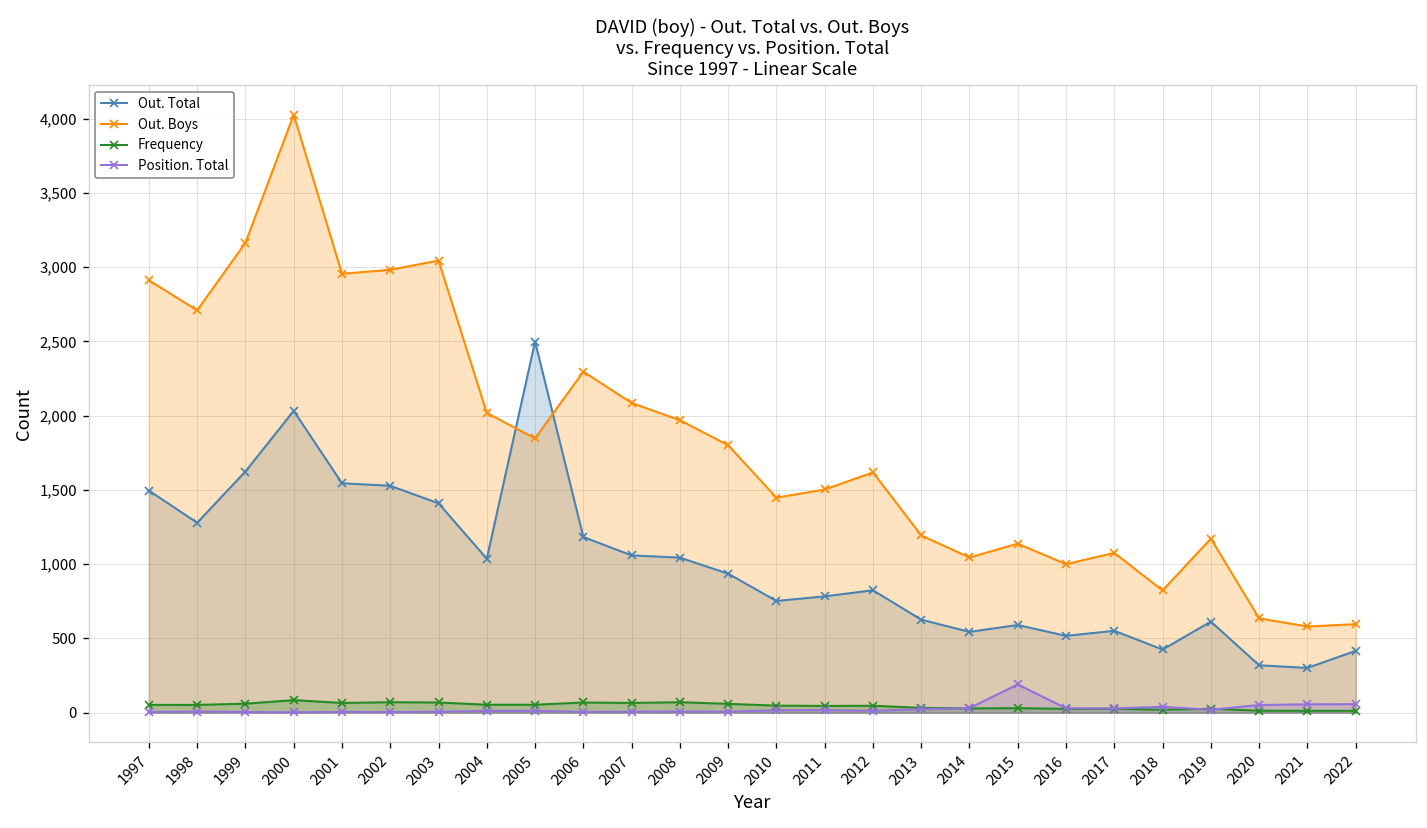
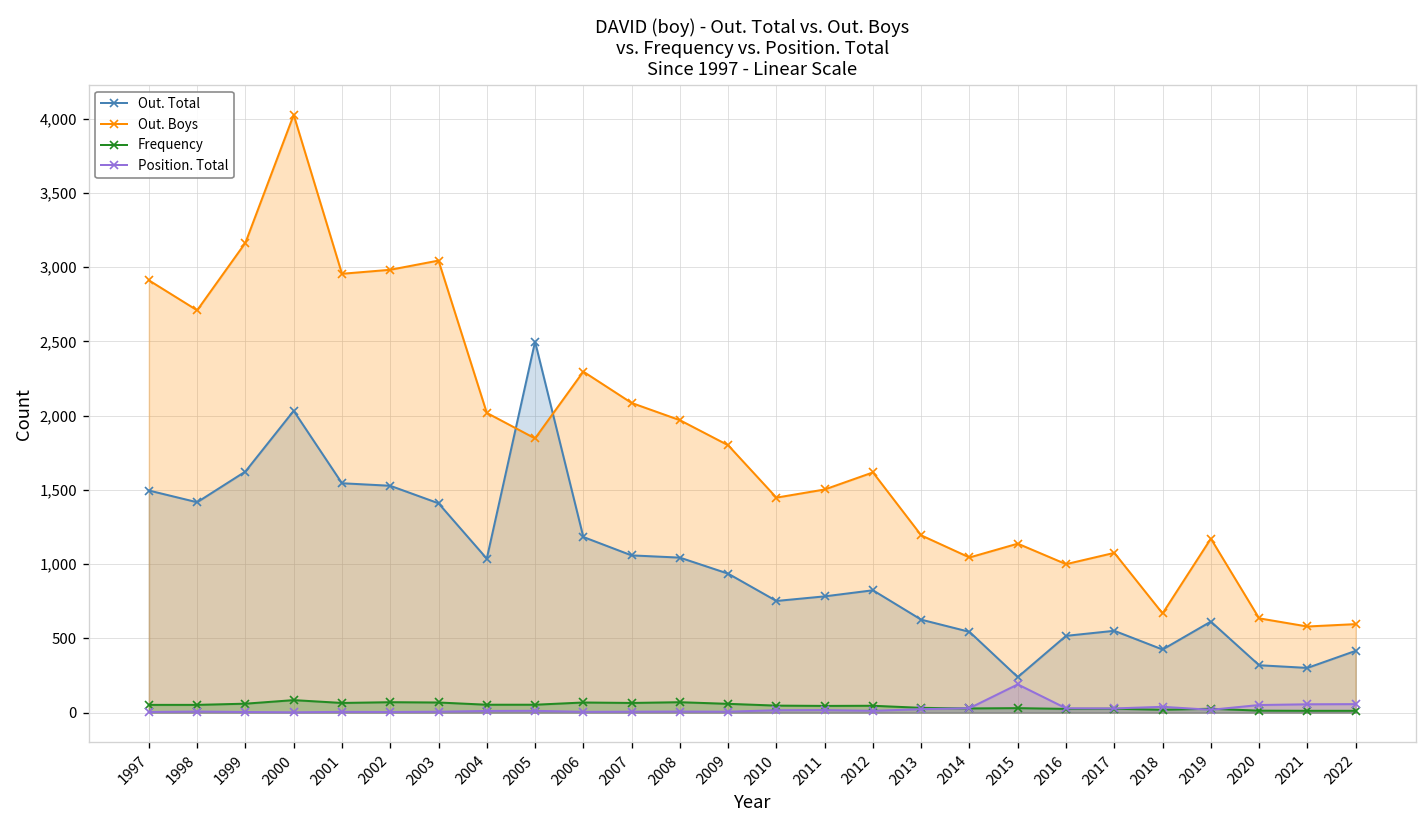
  {
    "Out. Total": {
      "1997": "1,500",
-     "1998": "1,280",
+     "1998": "1,420",
      "1999": "1,620",
      "2000": "2,030",
      "2001": "1,550",
      "2002": "1,530",
      "2003": "1,410",
      "2004": "1,040",
      "2005": "2,500",
      "2006": "1,180",
      "2007": "1,060",
      "2008": "1,040",
      "2009": "940",
      "2010": "750",
      "2011": "780",
      "2012": "820",
      "2013": "630",
      "2014": "540",
-     "2015": "590",
+     "2015": "240",
      "2016": "520",
      "2017": "550",
      "2018": "430",
      "2019": "610",
      "2020": "320",
      "2021": "300",
      "2022": "420"
    },
    "Out. Boys": {
      "1997": "2,910",
      "1998": "2,710",
      "1999": "3,170",
      "2000": "4,030",
      "2001": "2,960",
      "2002": "2,980",
      "2003": "3,050",
      "2004": "2,020",
      "2005": "1,850",
      "2006": "2,300",
      "2007": "2,090",
      "2008": "1,970",
      "2009": "1,800",
      "2010": "1,450",
      "2011": "1,500",
      "2012": "1,620",
      "2013": "1,190",
      "2014": "1,050",
      "2015": "1,140",
      "2016": "1,000",
      "2017": "1,080",
-     "2018": "820",
+     "2018": "670",
      "2019": "1,170",
      "2020": "640",
      "2021": "580",
      "2022": "600"
    },
    "Frequency": {
      "1997": "50",
      "1998": "50",
      "1999": "60",
      "2000": "80",
      "2001": "70",
      "2002": "70",
      "2003": "70",
      "2004": "50",
      "2005": "50",
      "2006": "70",
      "2007": "70",
      "2008": "70",
      "2009": "60",
      "2010": "50",
      "2011": "50",
      "2012": "50",
      "2015": "30",
      "2020": "10",
      "2021": "10",
      "2022": "10"
    },
    "Position. Total": {
      "1997": "0",
      "1998": "10",
      "1999": "0",
      "2000": "0",
      "2001": "10",
      "2002": "0",
      "2003": "10",
      "2004": "10",
      "2005": "10",
      "2006": "10",
      "2007": "10",
      "2008": "10",
      "2009": "10",
      "2010": "20",
      "2011": "20",
      "2012": "10",
      "2015": "190",
      "2020": "50",
      "2021": "60",
      "2022": "60"
    }
  }
